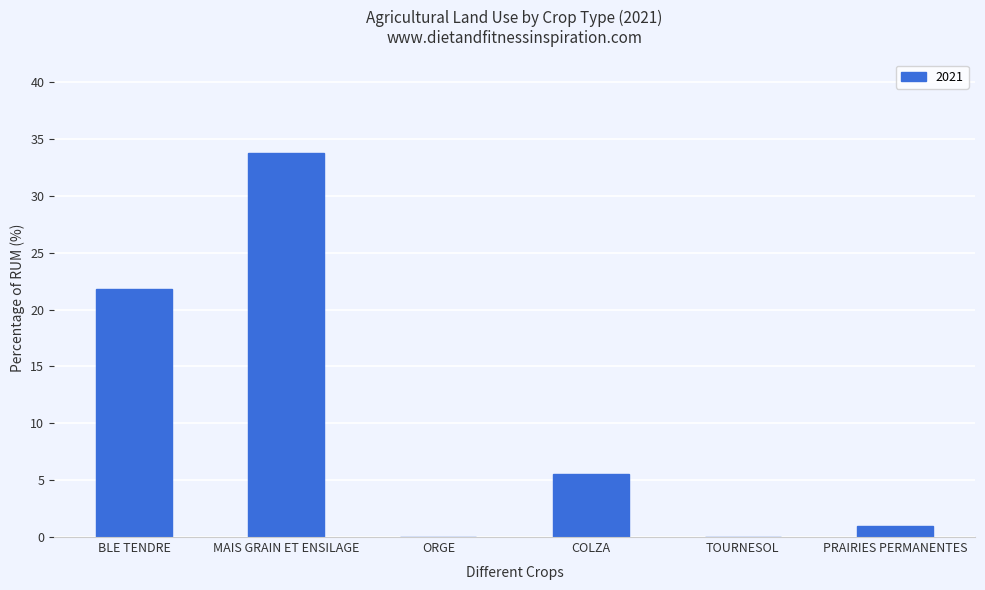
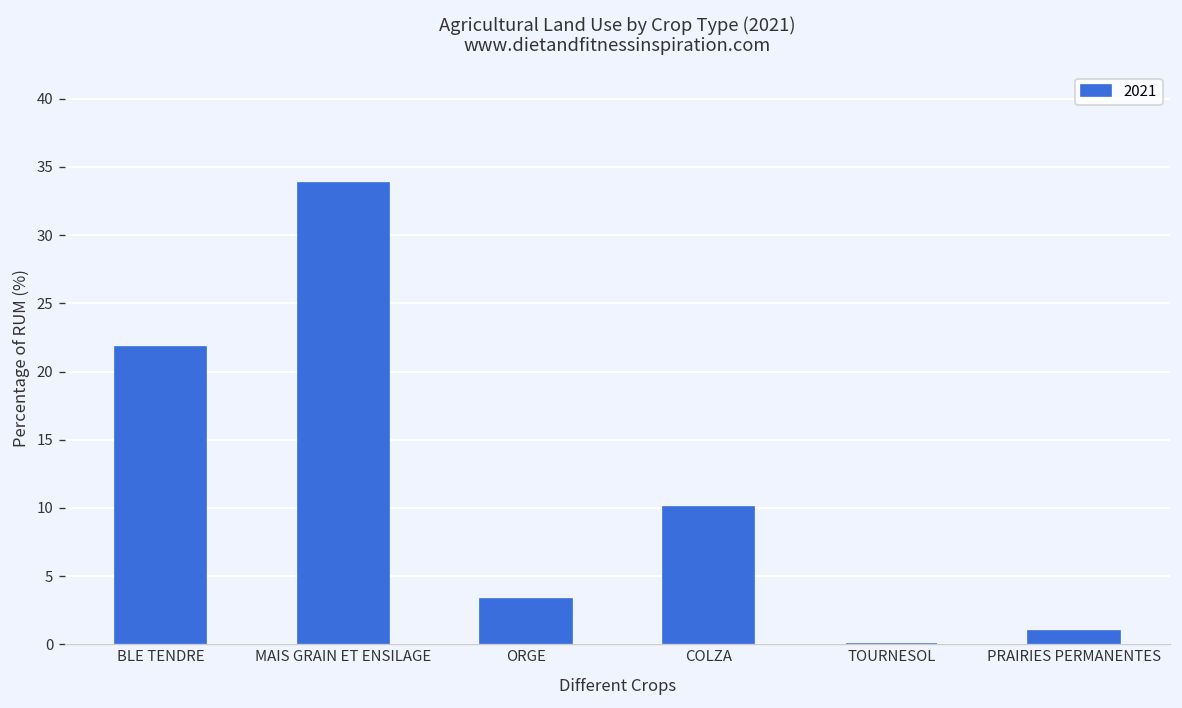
  {
    "BLE TENDRE": 21.8,
    "MAIS GRAIN ET ENSILAGE": 33.8,
-   "ORGE": 0.0,
-   "COLZA": 5.5,
+   "ORGE": 3.3,
+   "COLZA": 10.1,
    "TOURNESOL": 0.0,
    "PRAIRIES PERMANENTES": 1.0
  }
